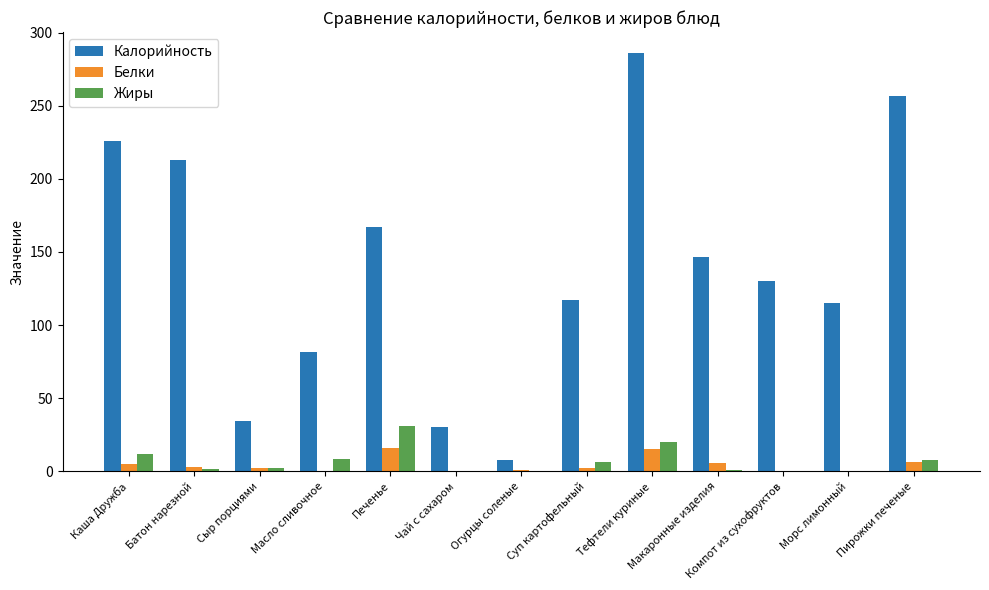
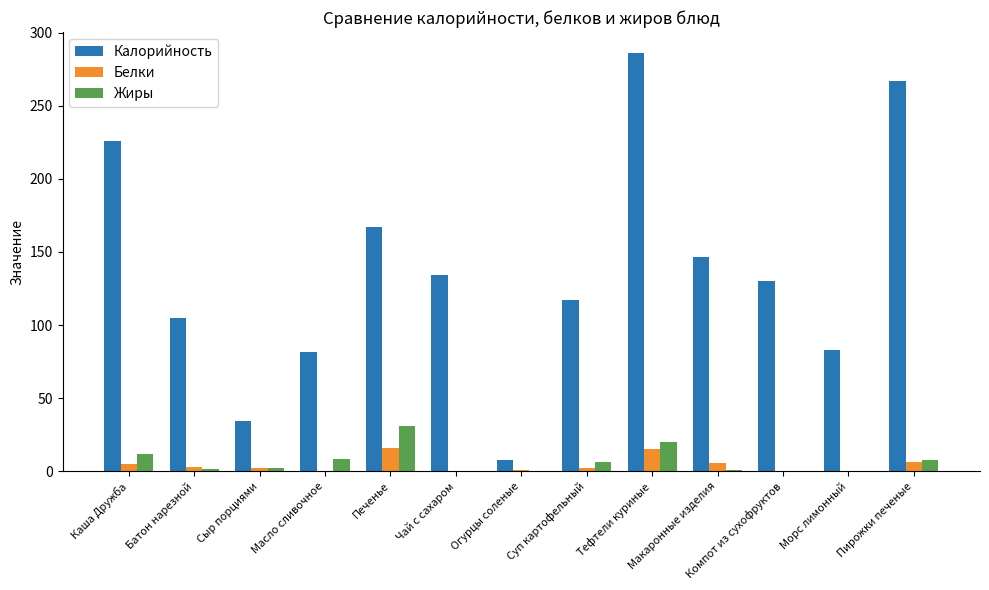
  {
    "Калорийность": {
      "Каша Дружба": 226,
-     "Батон нарезной": 213,
+     "Батон нарезной": 105,
      "Сыр порциями": 34,
      "Масло сливочное": 82,
      "Печенье": 167,
-     "Чай с сахаром": 30,
+     "Чай с сахаром": 134,
      "Огурцы соленые": 8,
      "Суп картофельный": 117,
      "Тефтели куриные": 286,
      "Макаронные изделия": 146,
      "Компот из сухофруктов": 130,
-     "Морс лимонный": 115,
-     "Пирожки печеные": 257
+     "Морс лимонный": 83,
+     "Пирожки печеные": 267
    },
    "Белки": {
      "Каша Дружба": 5,
      "Батон нарезной": 3,
      "Сыр порциями": 2,
      "Печенье": 16,
      "Суп картофельный": 2,
      "Тефтели куриные": 15,
      "Макаронные изделия": 6,
      "Пирожки печеные": 7
    },
    "Жиры": {
      "Каша Дружба": 12,
      "Сыр порциями": 2,
      "Масло сливочное": 8,
      "Печенье": 31,
      "Чай с сахаром": 0,
      "Суп картофельный": 6,
      "Тефтели куриные": 20,
      "Компот из сухофруктов": 0,
      "Пирожки печеные": 8
    }
  }
